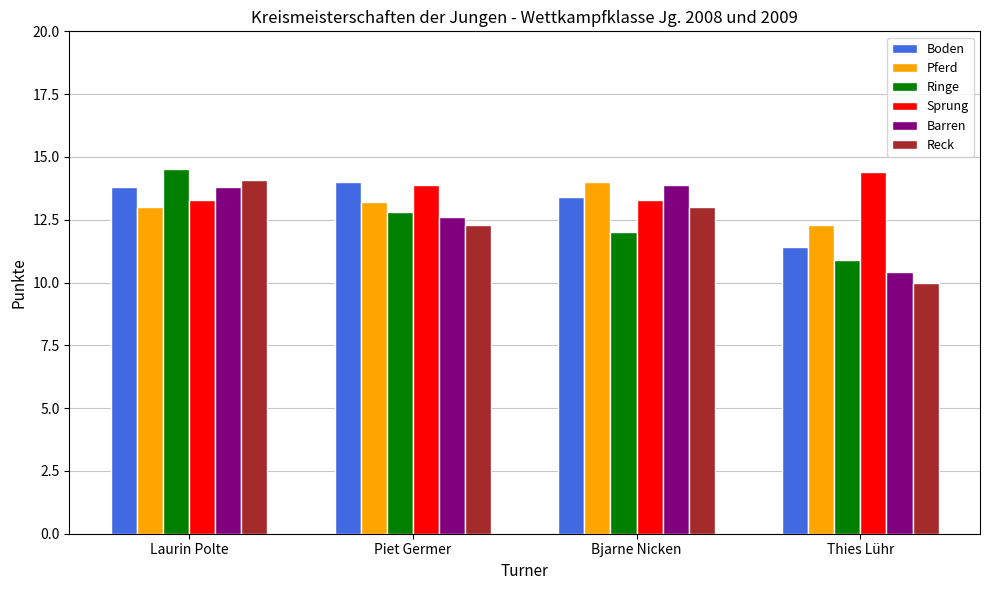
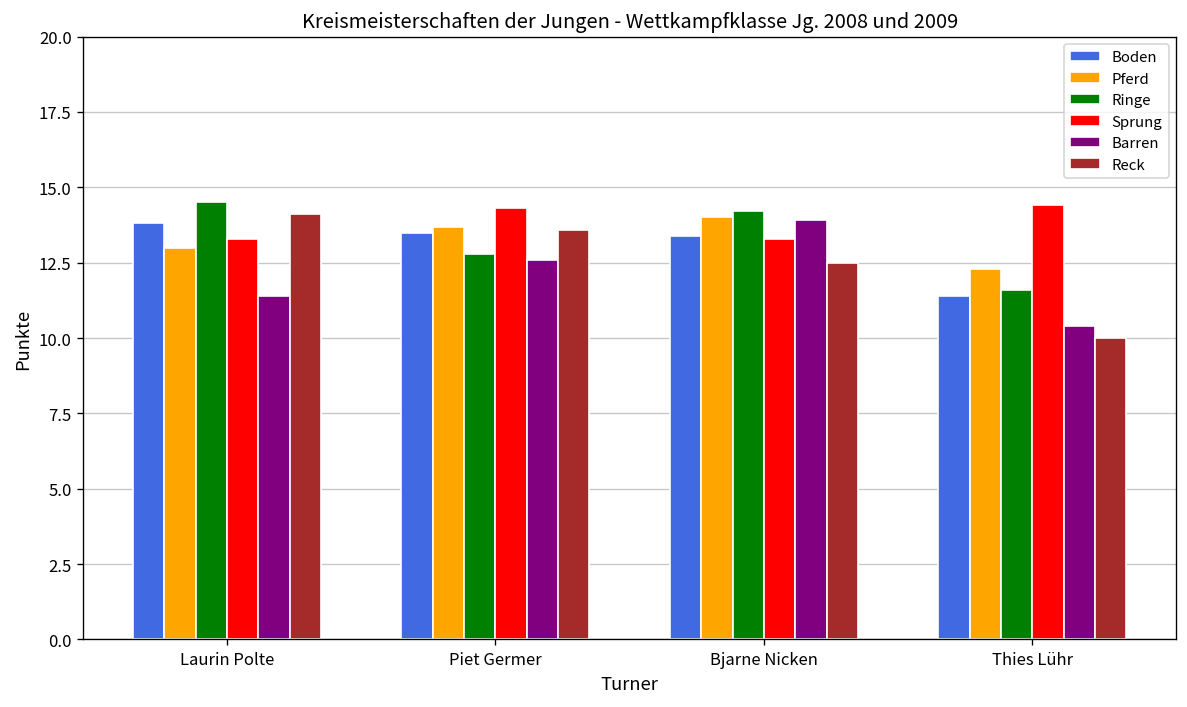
  {
    "Boden": {
      "Laurin Polte": 13.8,
-     "Piet Germer": 14.0,
+     "Piet Germer": 13.5,
      "Bjarne Nicken": 13.4,
      "Thies Lühr": 11.4
    },
    "Pferd": {
      "Laurin Polte": 13.0,
-     "Piet Germer": 13.2,
+     "Piet Germer": 13.7,
      "Bjarne Nicken": 14.0,
      "Thies Lühr": 12.3
    },
    "Ringe": {
      "Laurin Polte": 14.5,
      "Piet Germer": 12.8,
-     "Bjarne Nicken": 12.0,
-     "Thies Lühr": 10.9
+     "Bjarne Nicken": 14.2,
+     "Thies Lühr": 11.6
    },
    "Sprung": {
      "Laurin Polte": 13.3,
-     "Piet Germer": 13.9,
+     "Piet Germer": 14.3,
      "Bjarne Nicken": 13.3,
      "Thies Lühr": 14.4
    },
    "Barren": {
-     "Laurin Polte": 13.8,
+     "Laurin Polte": 11.4,
      "Piet Germer": 12.6,
      "Bjarne Nicken": 13.9,
      "Thies Lühr": 10.4
    },
    "Reck": {
      "Laurin Polte": 14.1,
-     "Piet Germer": 12.3,
-     "Bjarne Nicken": 13.0,
+     "Piet Germer": 13.6,
+     "Bjarne Nicken": 12.5,
      "Thies Lühr": 10.0
    }
  }
